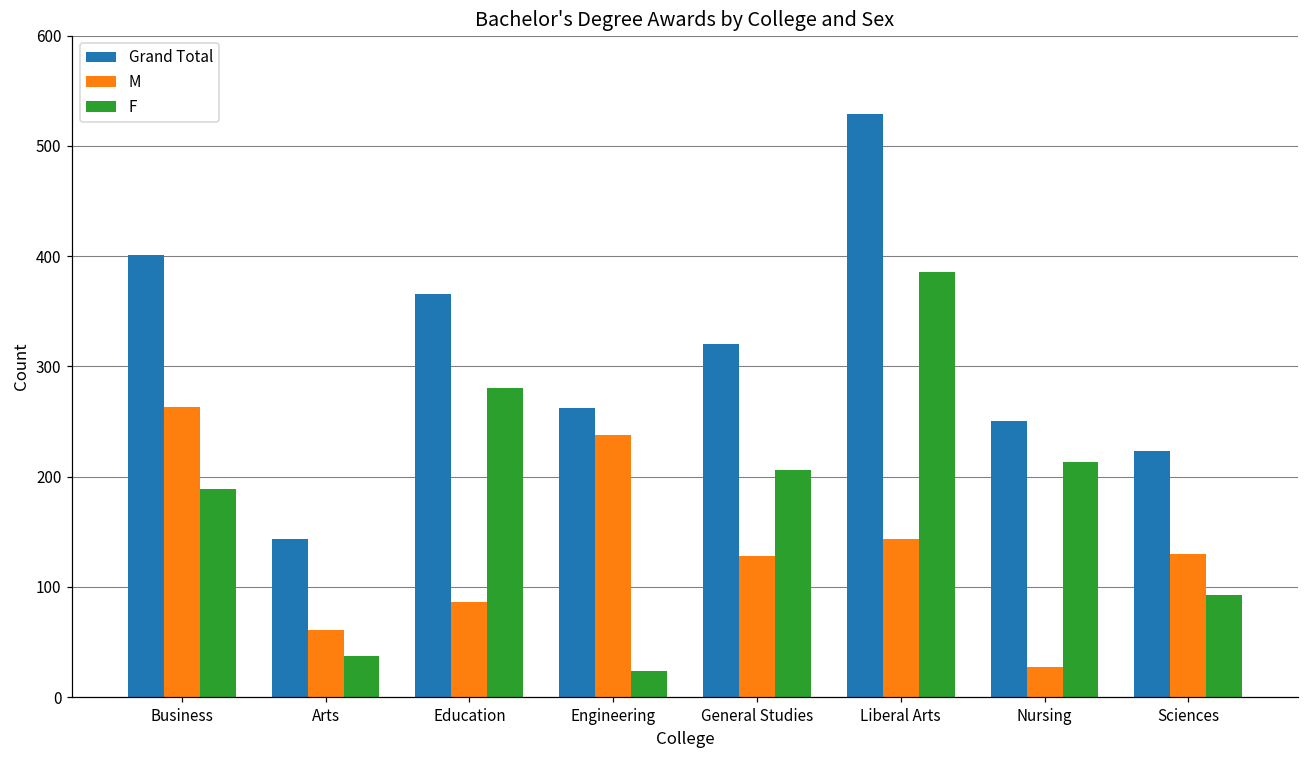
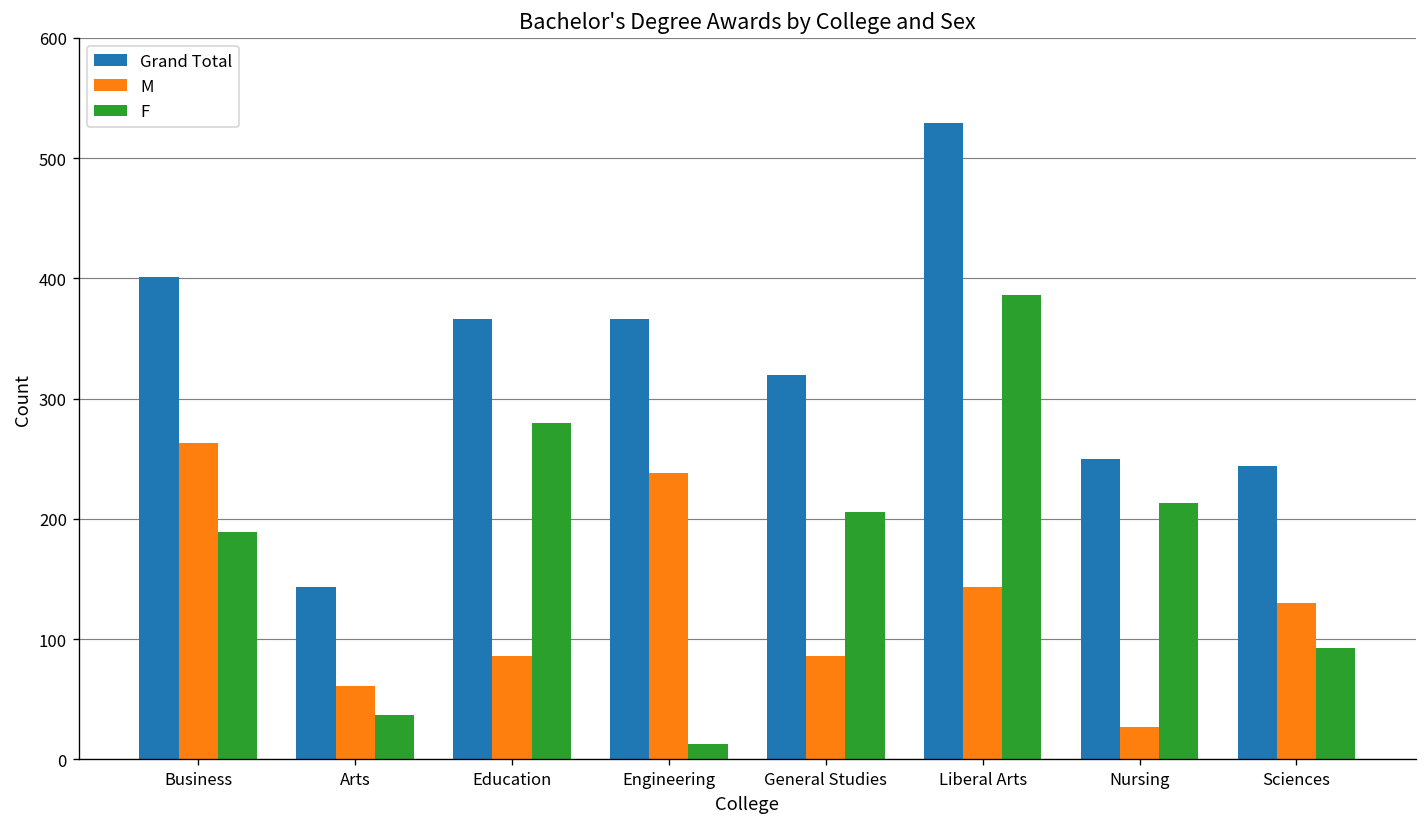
  {
    "Grand Total": {
      "Business": 401,
      "Arts": 143,
      "Education": 366,
-     "Engineering": 262,
+     "Engineering": 366,
      "General Studies": 320,
      "Liberal Arts": 529,
      "Nursing": 250,
-     "Sciences": 223
+     "Sciences": 244
    },
    "M": {
      "Business": 263,
      "Arts": 61,
      "Education": 86,
      "Engineering": 238,
-     "General Studies": 128,
+     "General Studies": 86,
      "Liberal Arts": 143,
      "Nursing": 27,
      "Sciences": 130
    },
    "F": {
      "Business": 189,
      "Arts": 37,
      "Education": 280,
-     "Engineering": 24,
+     "Engineering": 13,
      "General Studies": 206,
      "Liberal Arts": 386,
      "Nursing": 213,
      "Sciences": 93
    }
  }
